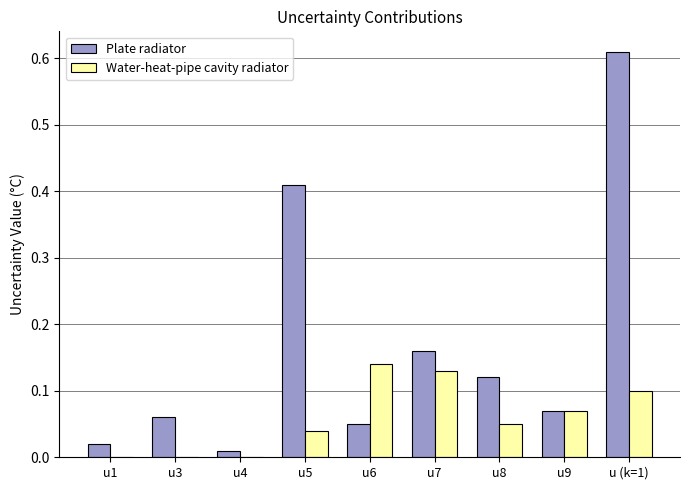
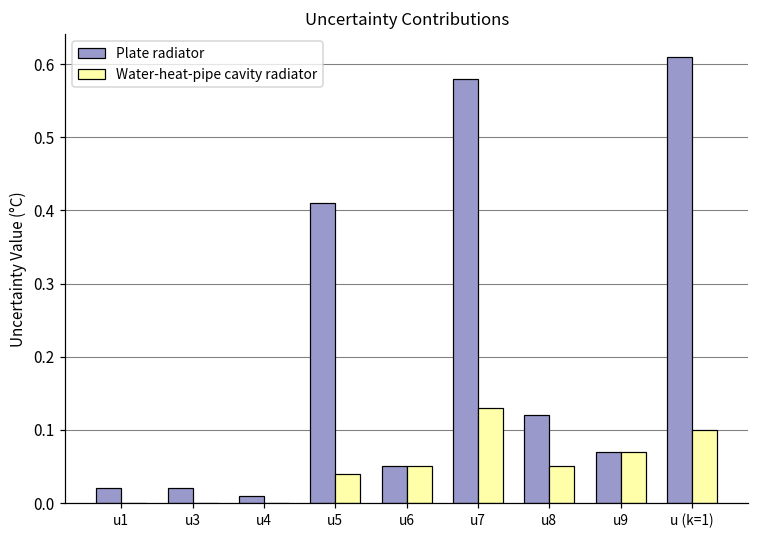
  {
    "Plate radiator": {
      "u1": 0.02,
-     "u3": 0.06,
+     "u3": 0.02,
      "u4": 0.01,
      "u5": 0.41,
      "u6": 0.05,
-     "u7": 0.16,
+     "u7": 0.58,
      "u8": 0.12,
      "u9": 0.07,
      "u (k=1)": 0.61
    },
    "Water-heat-pipe cavity radiator": {
      "u1": 0.00,
      "u3": 0.00,
      "u4": 0.00,
      "u5": 0.04,
-     "u6": 0.14,
+     "u6": 0.05,
      "u7": 0.13,
      "u8": 0.05,
      "u9": 0.07,
      "u (k=1)": 0.10
    }
  }
